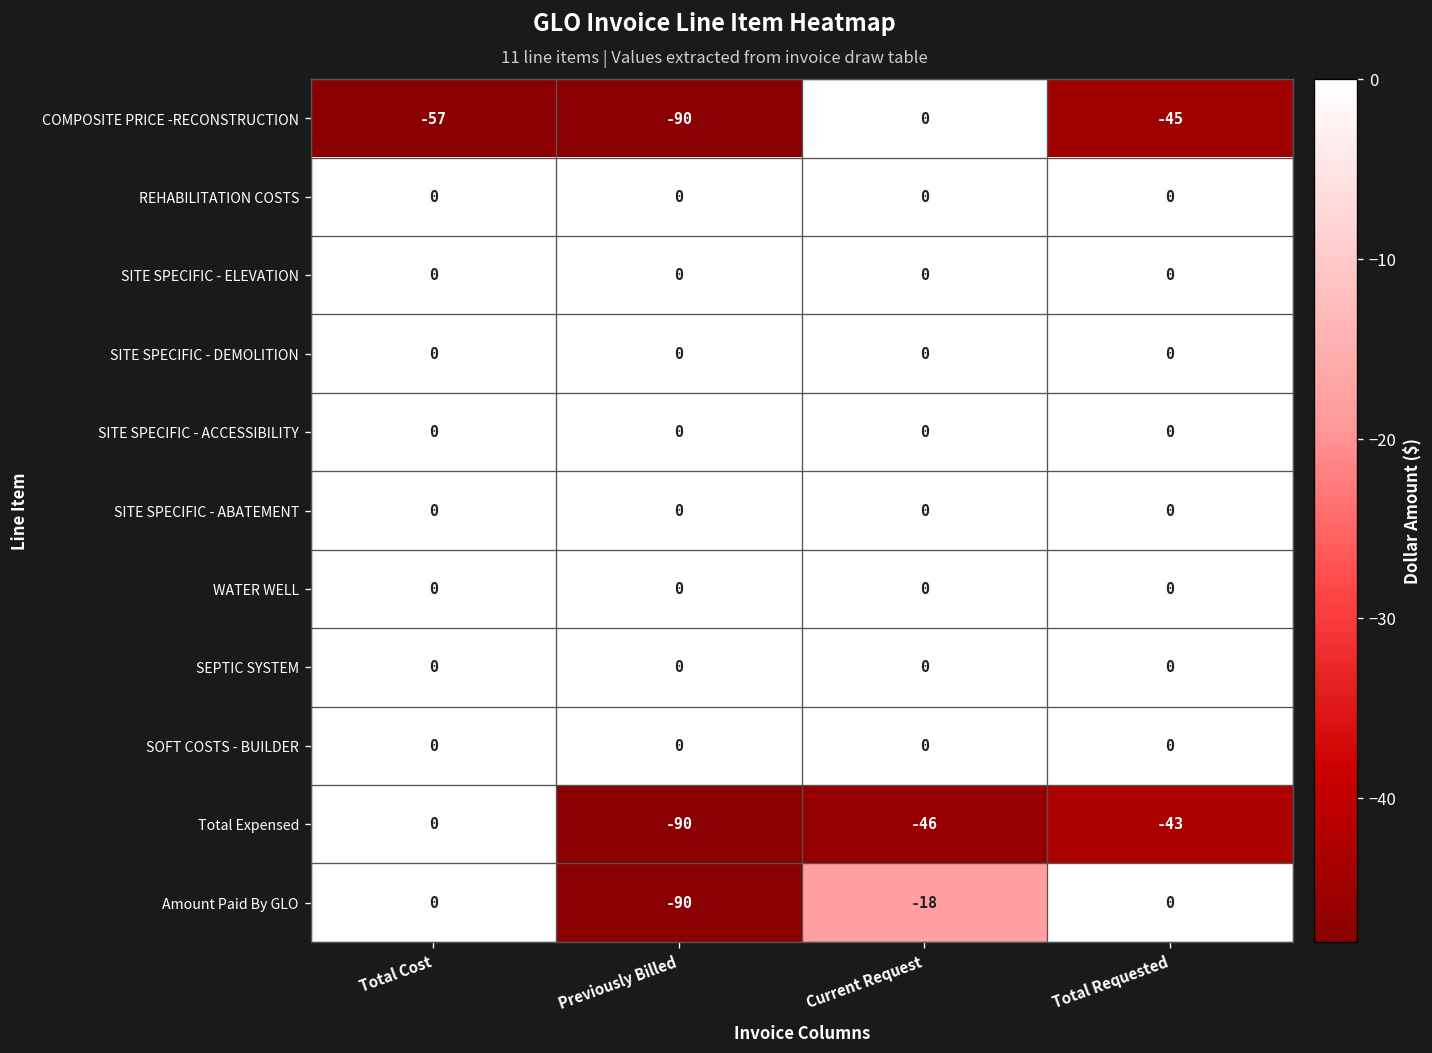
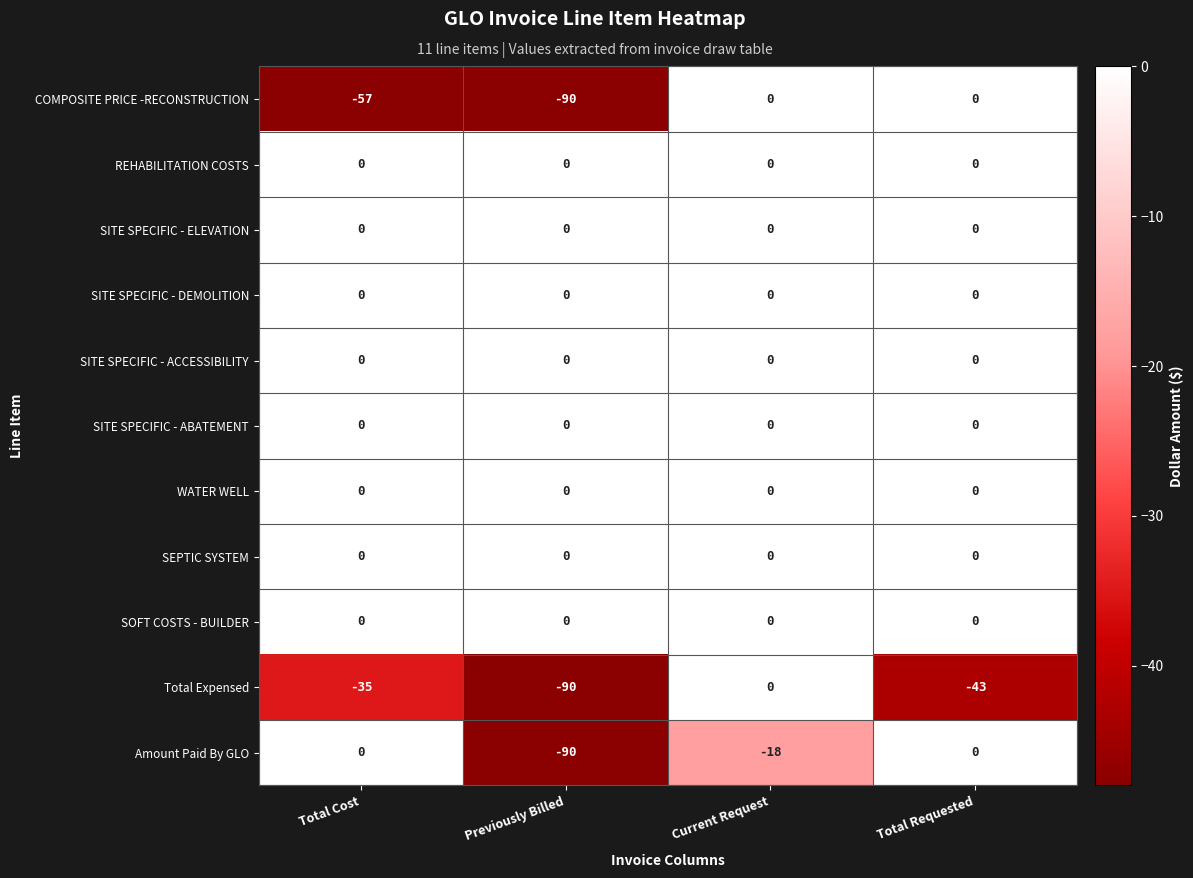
  {
    "COMPOSITE PRICE -RECONSTRUCTION": {
      "Total Cost": -57,
      "Previously Billed": -90,
      "Current Request": 0,
-     "Total Requested": -45
+     "Total Requested": 0
    },
    "REHABILITATION COSTS": {
      "Total Cost": 0,
      "Previously Billed": 0,
      "Current Request": 0,
      "Total Requested": 0
    },
    "SITE SPECIFIC - ELEVATION": {
      "Total Cost": 0,
      "Previously Billed": 0,
      "Current Request": 0,
      "Total Requested": 0
    },
    "SITE SPECIFIC - DEMOLITION": {
      "Total Cost": 0,
      "Previously Billed": 0,
      "Current Request": 0,
      "Total Requested": 0
    },
    "SITE SPECIFIC - ACCESSIBILITY": {
      "Total Cost": 0,
      "Previously Billed": 0,
      "Current Request": 0,
      "Total Requested": 0
    },
    "SITE SPECIFIC - ABATEMENT": {
      "Total Cost": 0,
      "Previously Billed": 0,
      "Current Request": 0,
      "Total Requested": 0
    },
    "WATER WELL": {
      "Total Cost": 0,
      "Previously Billed": 0,
      "Current Request": 0,
      "Total Requested": 0
    },
    "SEPTIC SYSTEM": {
      "Total Cost": 0,
      "Previously Billed": 0,
      "Current Request": 0,
      "Total Requested": 0
    },
    "SOFT COSTS - BUILDER": {
      "Total Cost": 0,
      "Previously Billed": 0,
      "Current Request": 0,
      "Total Requested": 0
    },
    "Total Expensed": {
-     "Total Cost": 0,
+     "Total Cost": -35,
      "Previously Billed": -90,
-     "Current Request": -46,
+     "Current Request": 0,
      "Total Requested": -43
    },
    "Amount Paid By GLO": {
      "Total Cost": 0,
      "Previously Billed": -90,
      "Current Request": -18,
      "Total Requested": 0
    }
  }
